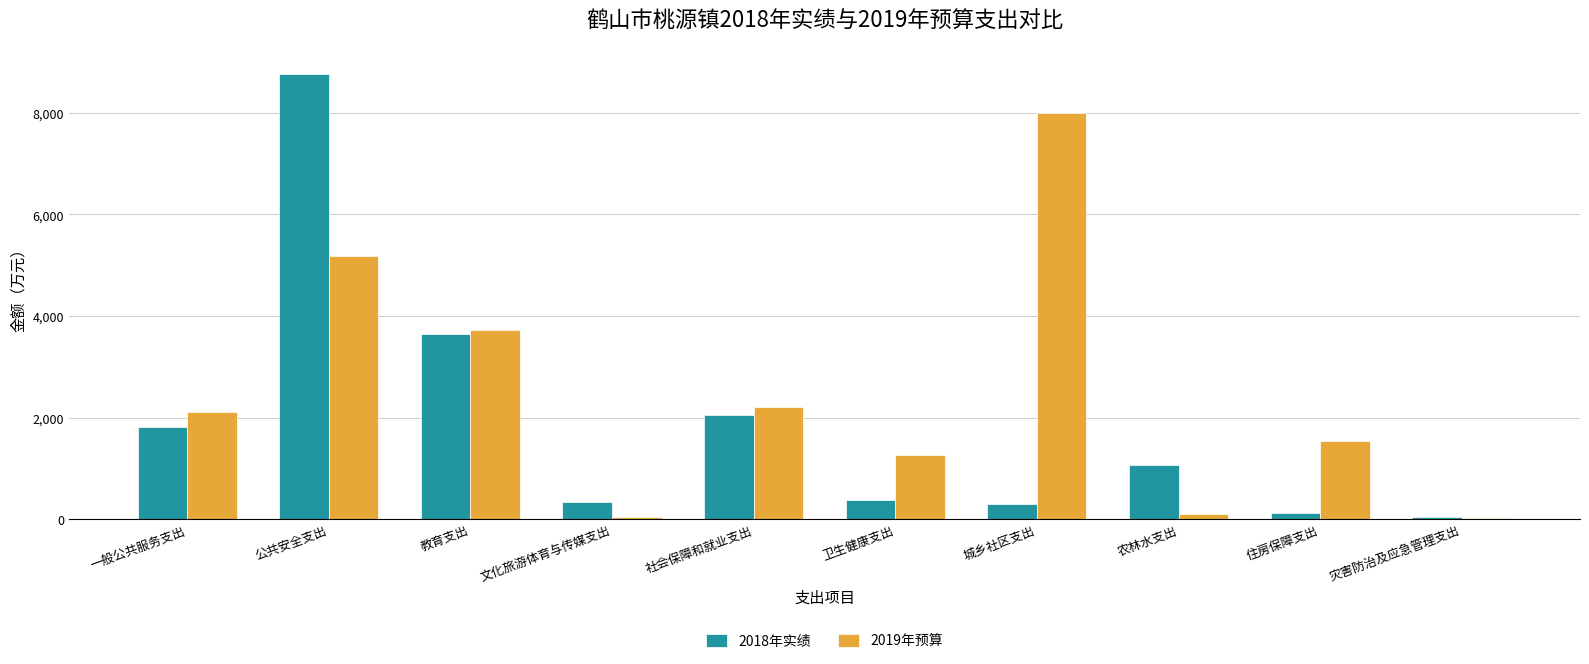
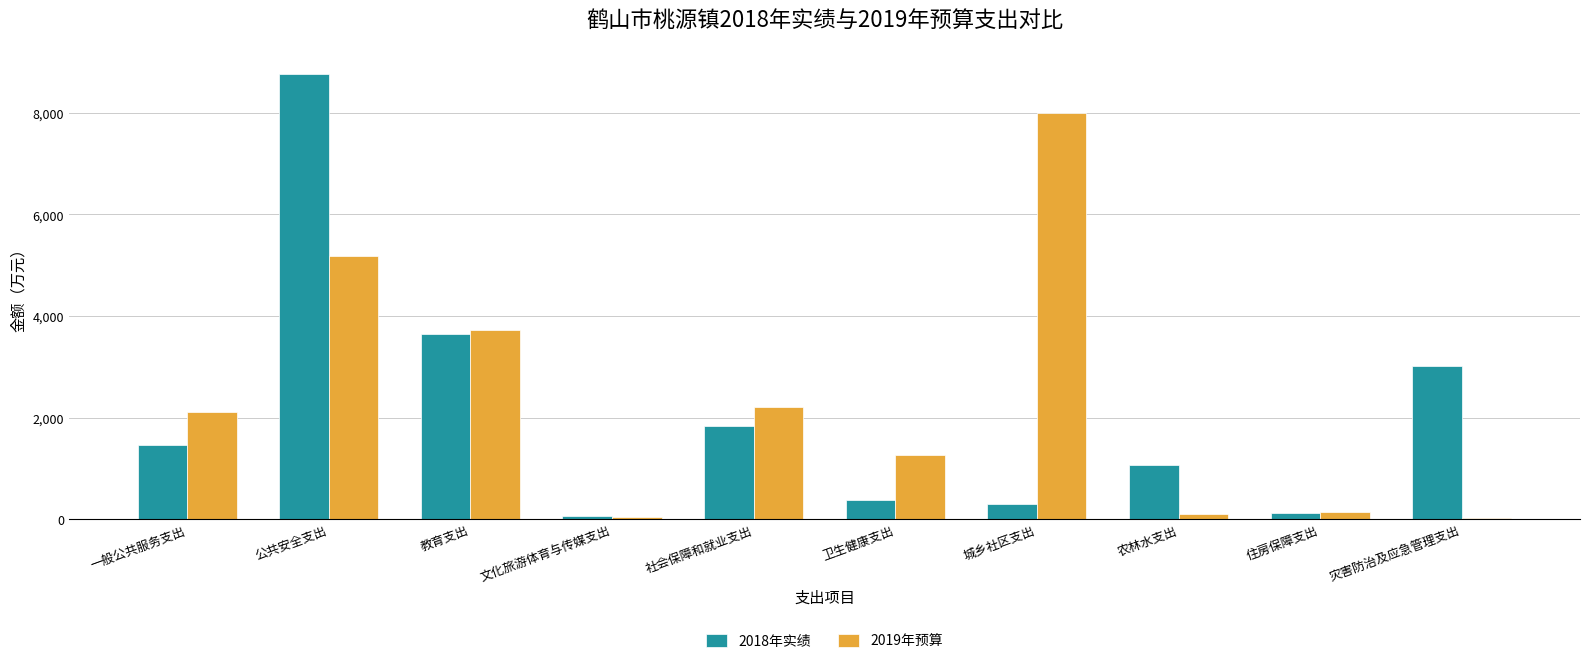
  {
    "2018年实绩": {
-     "一般公共服务支出": "1,800",
+     "一般公共服务支出": "1,500",
      "公共安全支出": "8,800",
      "教育支出": "3,600",
-     "文化旅游体育与传媒支出": "300",
-     "社会保障和就业支出": "2,000",
+     "文化旅游体育与传媒支出": "100",
+     "社会保障和就业支出": "1,800",
      "卫生健康支出": "400",
      "城乡社区支出": "300",
      "农林水支出": "1,100",
      "住房保障支出": "100",
-     "灾害防治及应急管理支出": "0"
+     "灾害防治及应急管理支出": "3,000"
    },
    "2019年预算": {
      "一般公共服务支出": "2,100",
      "公共安全支出": "5,200",
      "教育支出": "3,700",
      "社会保障和就业支出": "2,200",
      "卫生健康支出": "1,300",
      "城乡社区支出": "8,000",
      "农林水支出": "100",
-     "住房保障支出": "1,500"
+     "住房保障支出": "100"
    }
  }
